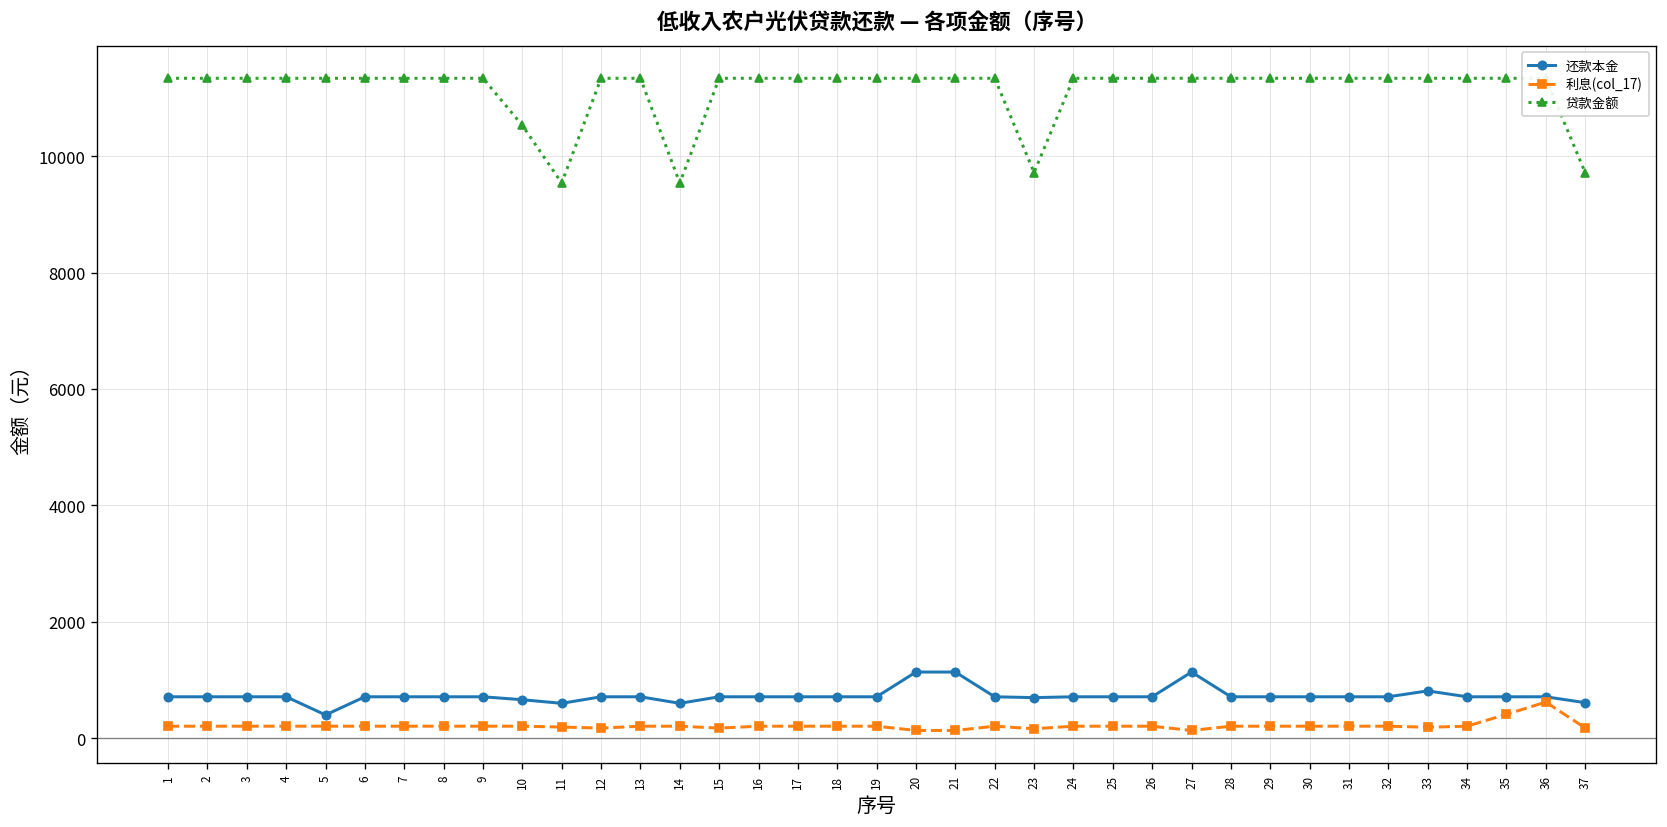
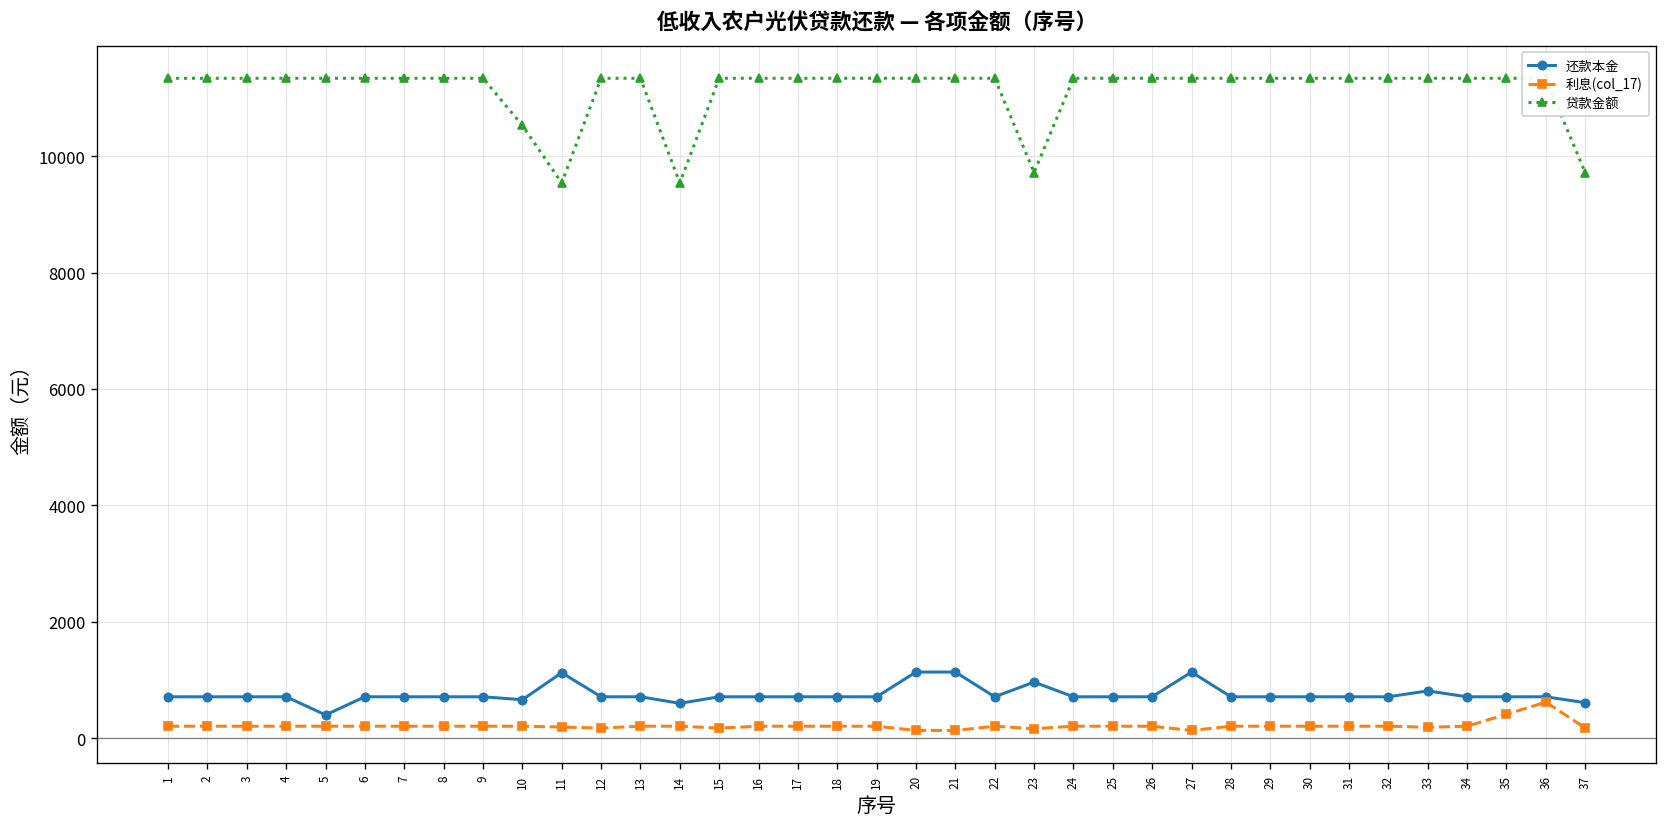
  {
    "还款本金": {
      "1": 700,
      "2": 700,
      "3": 700,
      "4": 700,
      "5": 400,
      "6": 700,
      "7": 700,
      "8": 700,
      "9": 700,
      "10": 700,
-     "11": 600,
+     "11": 1100,
      "12": 700,
      "13": 700,
      "14": 600,
      "15": 700,
      "16": 700,
      "17": 700,
      "18": 700,
      "19": 700,
      "20": 1100,
      "21": 1100,
      "22": 700,
-     "23": 700,
+     "23": 1000,
      "24": 700,
      "25": 700,
      "26": 700,
      "27": 1100,
      "28": 700,
      "29": 700,
      "30": 700,
      "31": 700,
      "32": 700,
      "33": 800,
      "34": 700,
      "35": 700,
      "36": 700,
      "37": 600
    },
    "利息(col_17)": {
      "1": 200,
      "2": 200,
      "3": 200,
      "4": 200,
      "5": 200,
      "6": 200,
      "7": 200,
      "8": 200,
      "9": 200,
      "10": 200,
      "11": 200,
      "12": 200,
      "13": 200,
      "14": 200,
      "15": 200,
      "16": 200,
      "17": 200,
      "18": 200,
      "19": 200,
      "20": 100,
      "21": 100,
      "22": 200,
      "23": 200,
      "24": 200,
      "25": 200,
      "26": 200,
      "27": 100,
      "28": 200,
      "29": 200,
      "30": 200,
      "31": 200,
      "32": 200,
      "33": 200,
      "34": 200,
      "35": 400,
      "36": 600,
      "37": 200
    },
    "贷款金额": {
      "1": 11300,
      "2": 11300,
      "3": 11300,
      "4": 11300,
      "5": 11300,
      "6": 11300,
      "7": 11300,
      "8": 11300,
      "9": 11300,
      "10": 10500,
      "11": 9500,
      "12": 11300,
      "13": 11300,
      "14": 9500,
      "15": 11300,
      "16": 11300,
      "17": 11300,
      "18": 11300,
      "19": 11300,
      "20": 11300,
      "21": 11300,
      "22": 11300,
      "23": 9700,
      "24": 11300,
      "25": 11300,
      "26": 11300,
      "27": 11300,
      "28": 11300,
      "29": 11300,
      "30": 11300,
      "31": 11300,
      "32": 11300,
      "33": 11300,
      "34": 11300,
      "35": 11300,
      "37": 9700
    }
  }
